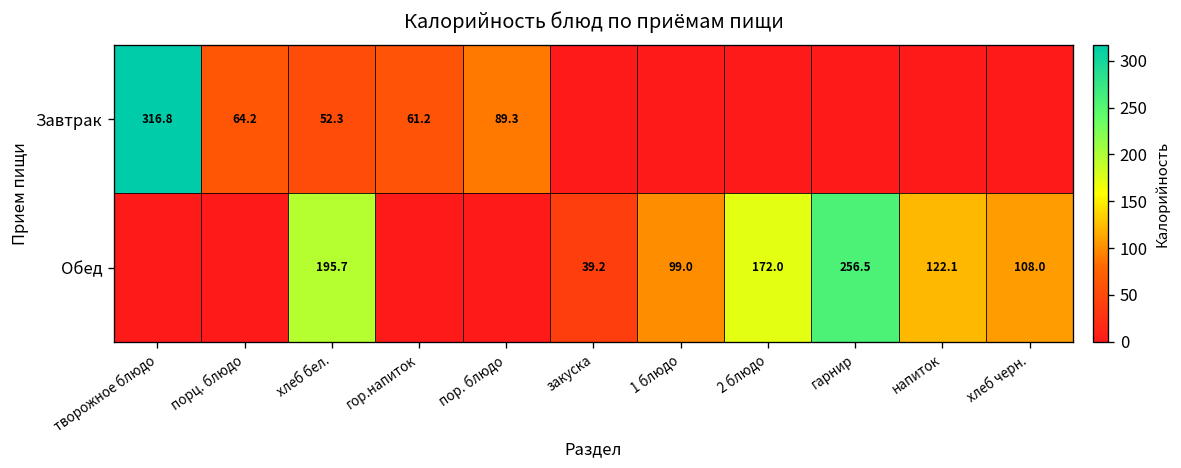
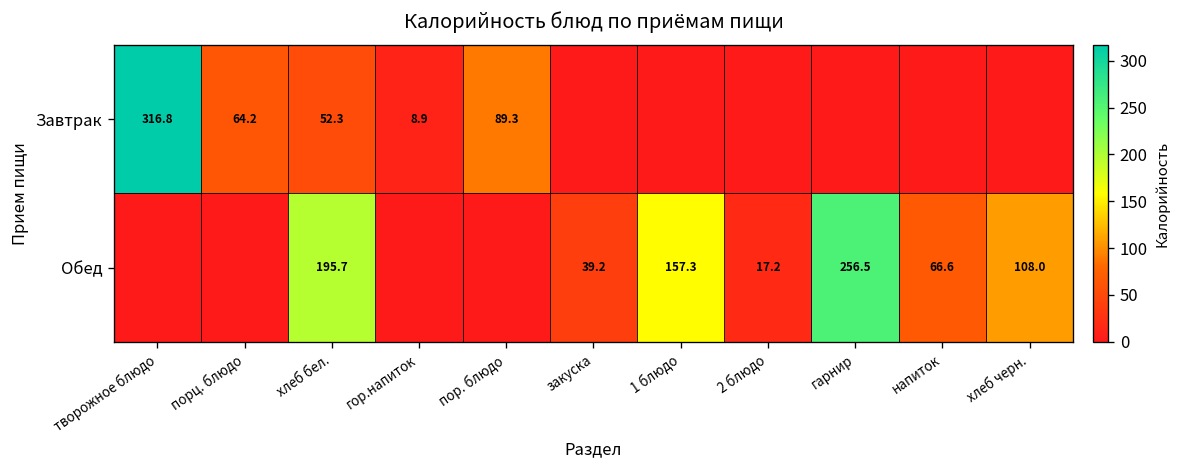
  {
    "Завтрак": {
      "творожное блюдо": 316.8,
      "порц. блюдо": 64.2,
      "хлеб бел.": 52.3,
-     "гор.напиток": 61.2,
+     "гор.напиток": 8.9,
      "пор. блюдо": 89.3
    },
    "Обед": {
      "хлеб бел.": 195.7,
      "закуска": 39.2,
-     "1 блюдо": 99.0,
-     "2 блюдо": 172.0,
+     "1 блюдо": 157.3,
+     "2 блюдо": 17.2,
      "гарнир": 256.5,
-     "напиток": 122.1,
+     "напиток": 66.6,
      "хлеб черн.": 108.0
    }
  }
